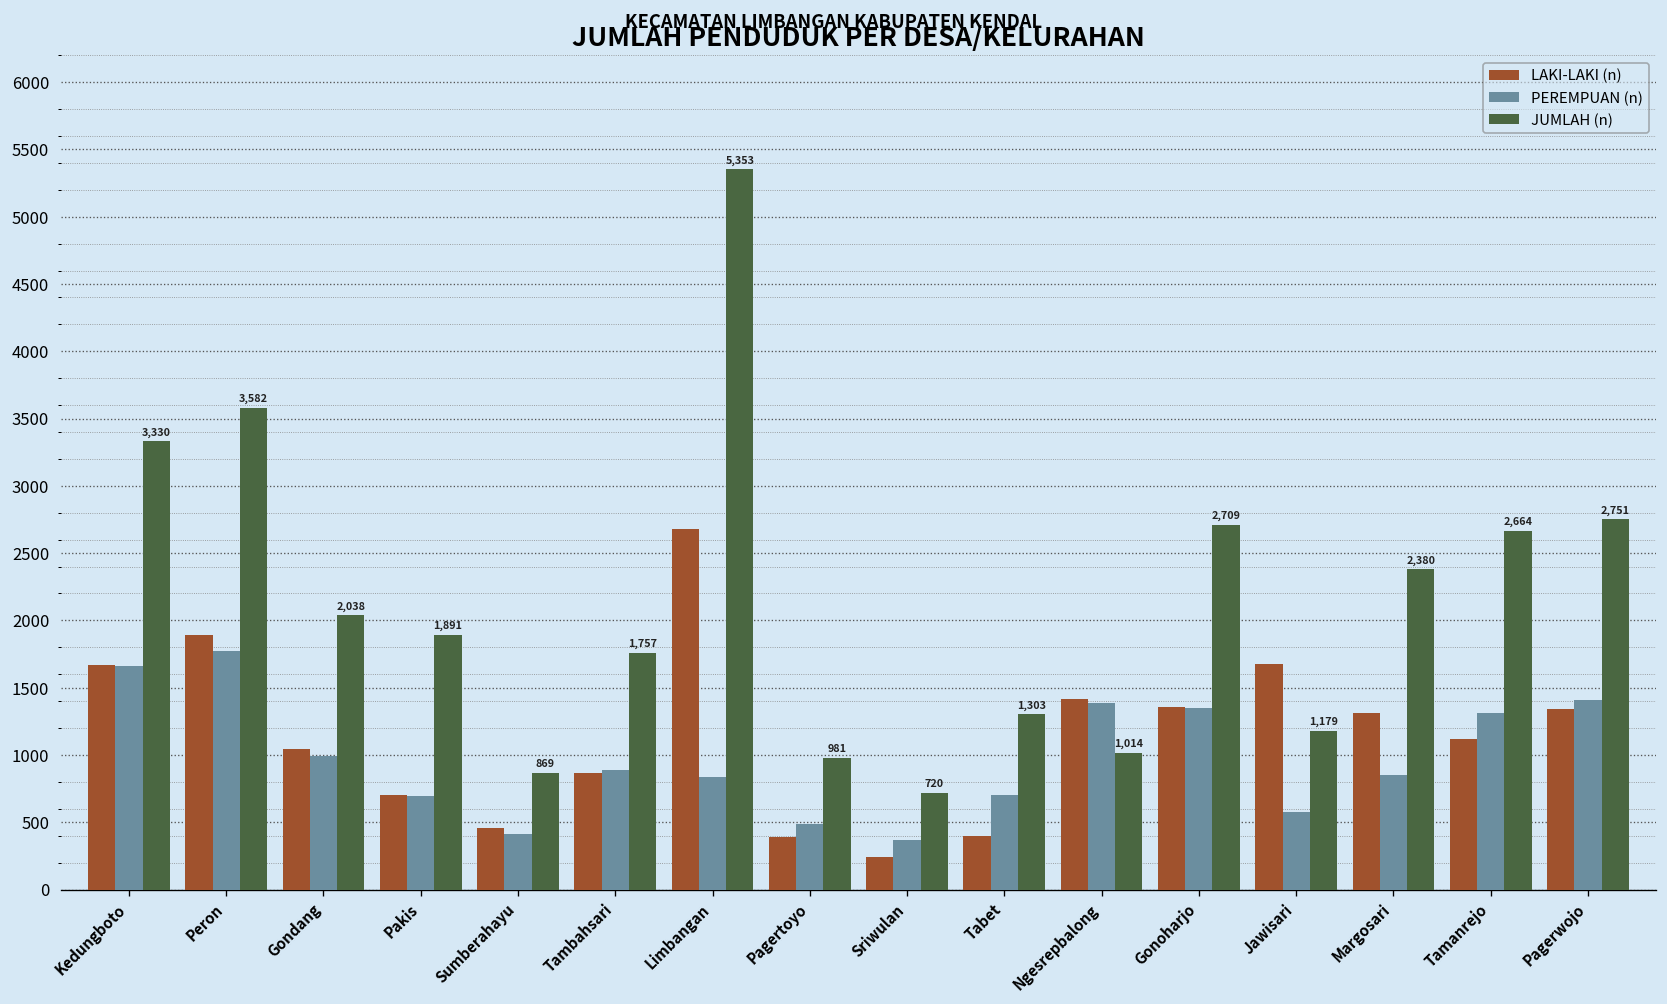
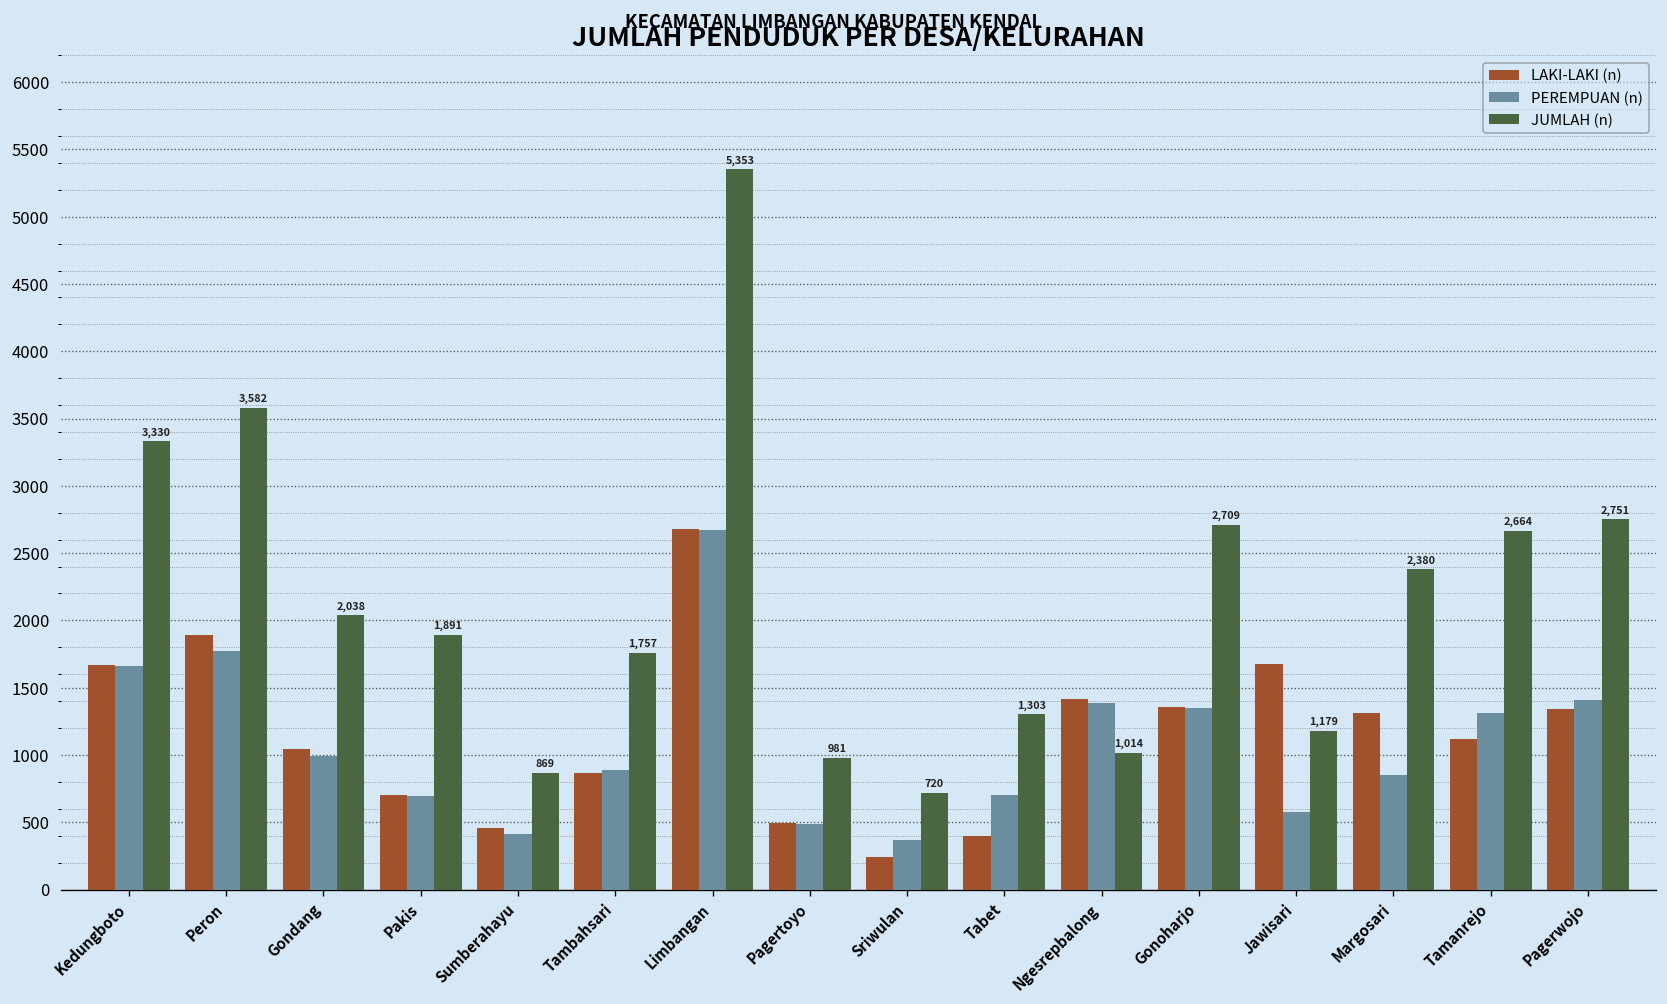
  {
    "LAKI-LAKI (n)": {
      "Kedungboto": "1670",
      "Peron": "1890",
      "Gondang": "1040",
      "Pakis": "700",
      "Sumberahayu": "460",
      "Limbangan": "2680",
-     "Pagertoyo": "390",
+     "Pagertoyo": "490",
      "Sriwulan": "240",
      "Tabet": "400",
      "Ngesrepbalong": "1420",
      "Gonoharjo": "1360",
      "Jawisari": "1680",
      "Margosari": "1310",
      "Tamanrejo": "1120",
      "Pagerwojo": "1340"
    },
    "PEREMPUAN (n)": {
      "Kedungboto": "1660",
      "Peron": "1770",
      "Gondang": "990",
      "Pakis": "690",
      "Sumberahayu": "410",
      "Tambahsari": "890",
-     "Limbangan": "830",
+     "Limbangan": "2670",
      "Pagertoyo": "490",
      "Sriwulan": "370",
      "Tabet": "700",
      "Ngesrepbalong": "1390",
      "Gonoharjo": "1350",
      "Jawisari": "580",
      "Margosari": "850",
      "Tamanrejo": "1310",
      "Pagerwojo": "1410"
    },
    "JUMLAH (n)": {
      "Kedungboto": "3,330",
      "Peron": "3,582",
      "Gondang": "2,038",
      "Pakis": "1,891",
      "Sumberahayu": "869",
      "Tambahsari": "1,757",
      "Limbangan": "5,353",
      "Pagertoyo": "981",
      "Sriwulan": "720",
      "Tabet": "1,303",
      "Ngesrepbalong": "1,014",
      "Gonoharjo": "2,709",
      "Jawisari": "1,179",
      "Margosari": "2,380",
      "Tamanrejo": "2,664",
      "Pagerwojo": "2,751"
    }
  }
